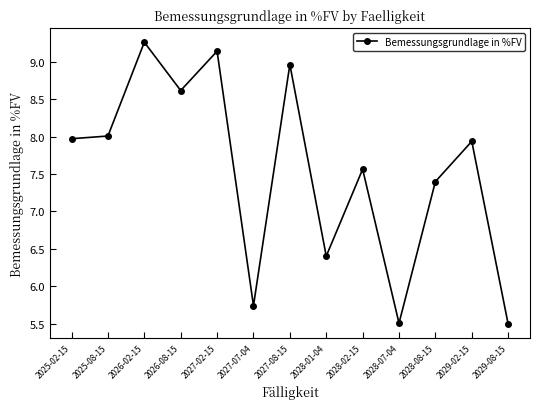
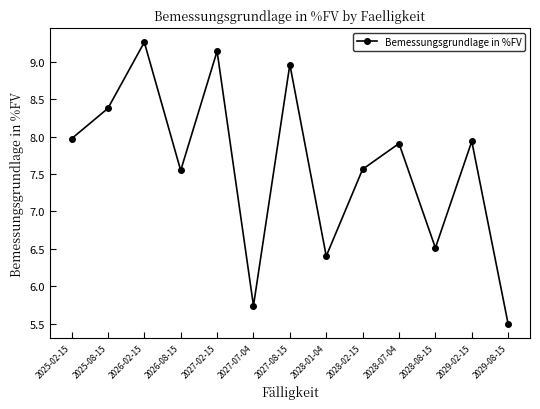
  {
    "2025-02-15": 8.0,
-   "2025-08-15": 8.0,
+   "2025-08-15": 8.4,
    "2026-02-15": 9.3,
-   "2026-08-15": 8.6,
+   "2026-08-15": 7.5,
    "2027-02-15": 9.1,
    "2027-07-04": 5.7,
    "2027-08-15": 9.0,
    "2028-01-04": 6.4,
    "2028-02-15": 7.6,
-   "2028-07-04": 5.5,
-   "2028-08-15": 7.4,
+   "2028-07-04": 7.9,
+   "2028-08-15": 6.5,
    "2029-02-15": 7.9,
    "2029-08-15": 5.5
  }
